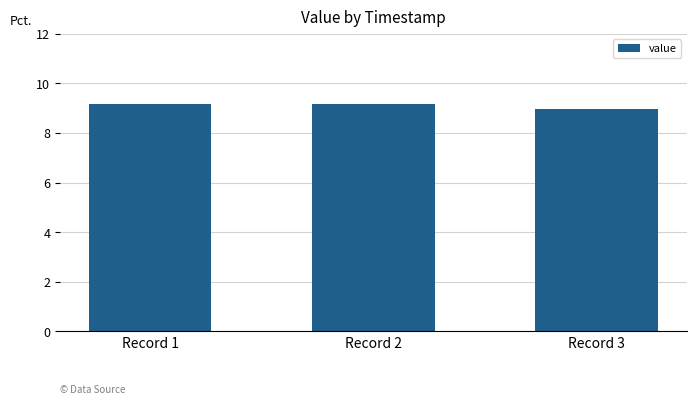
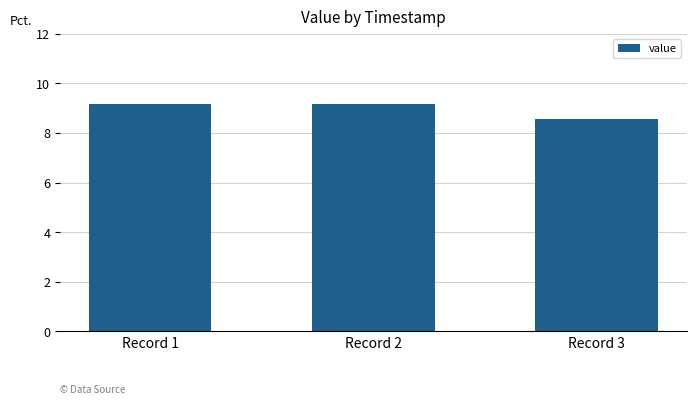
  {
    "Record 1": 9.2,
    "Record 2": 9.2,
-   "Record 3": 9.0
+   "Record 3": 8.6
  }
